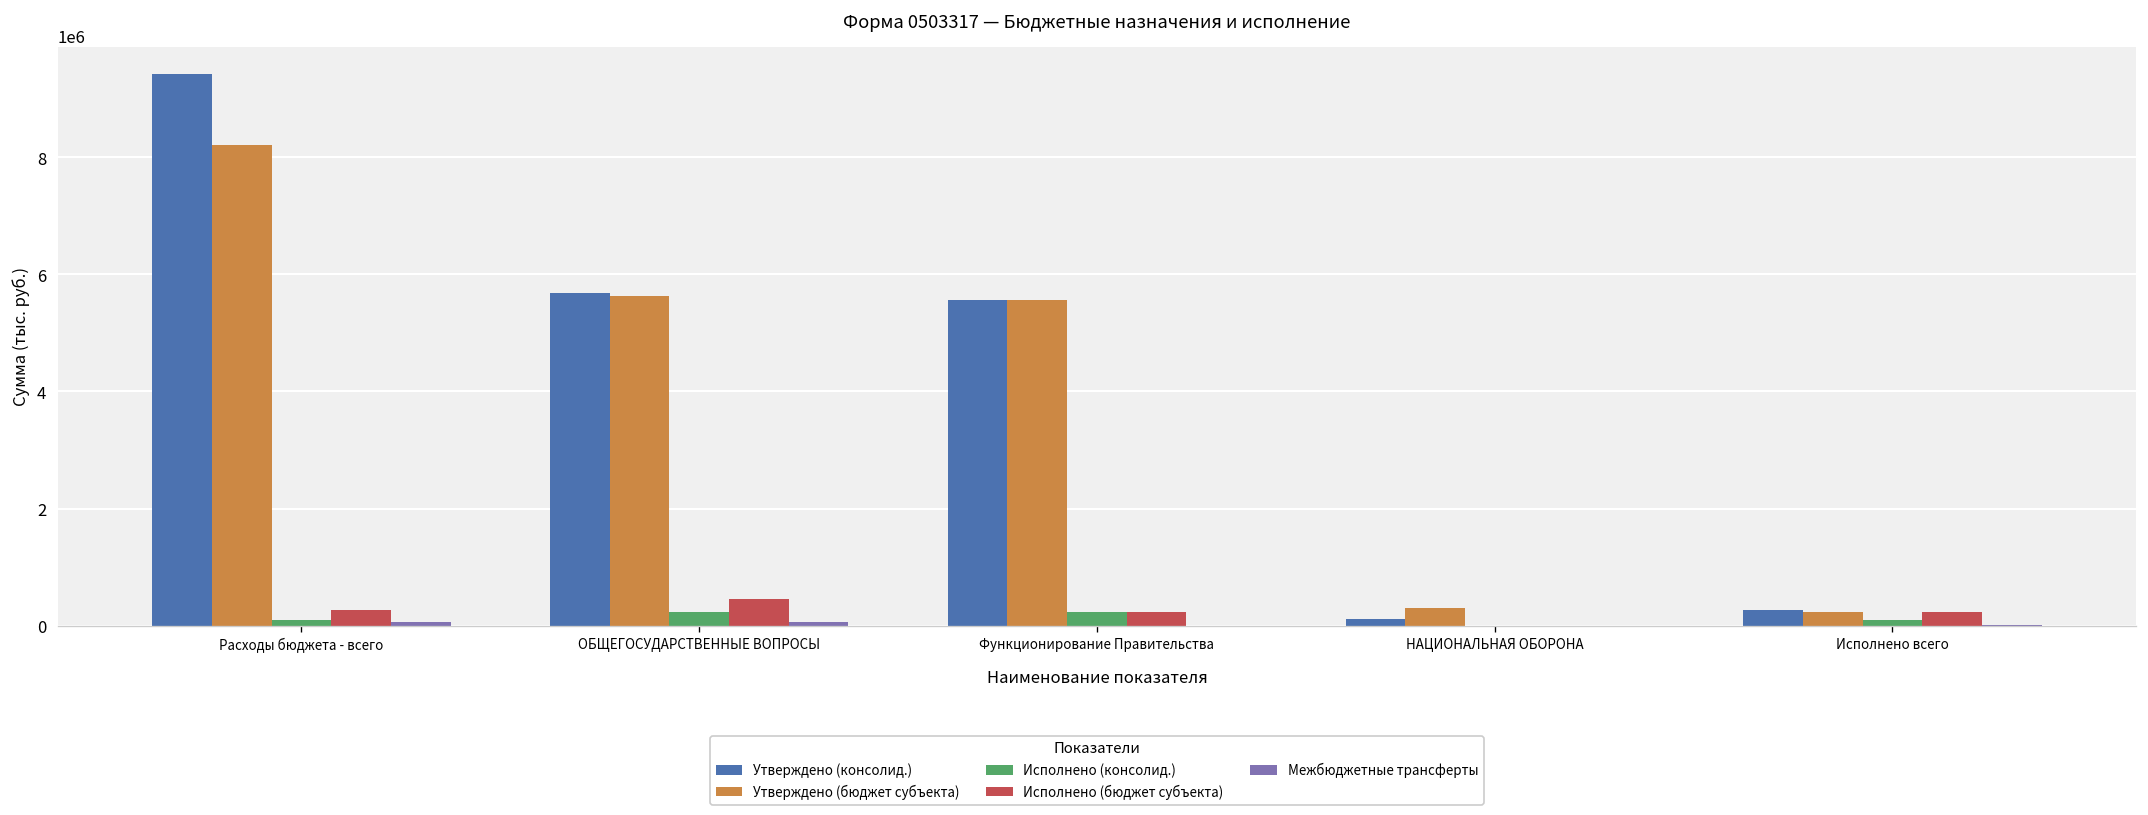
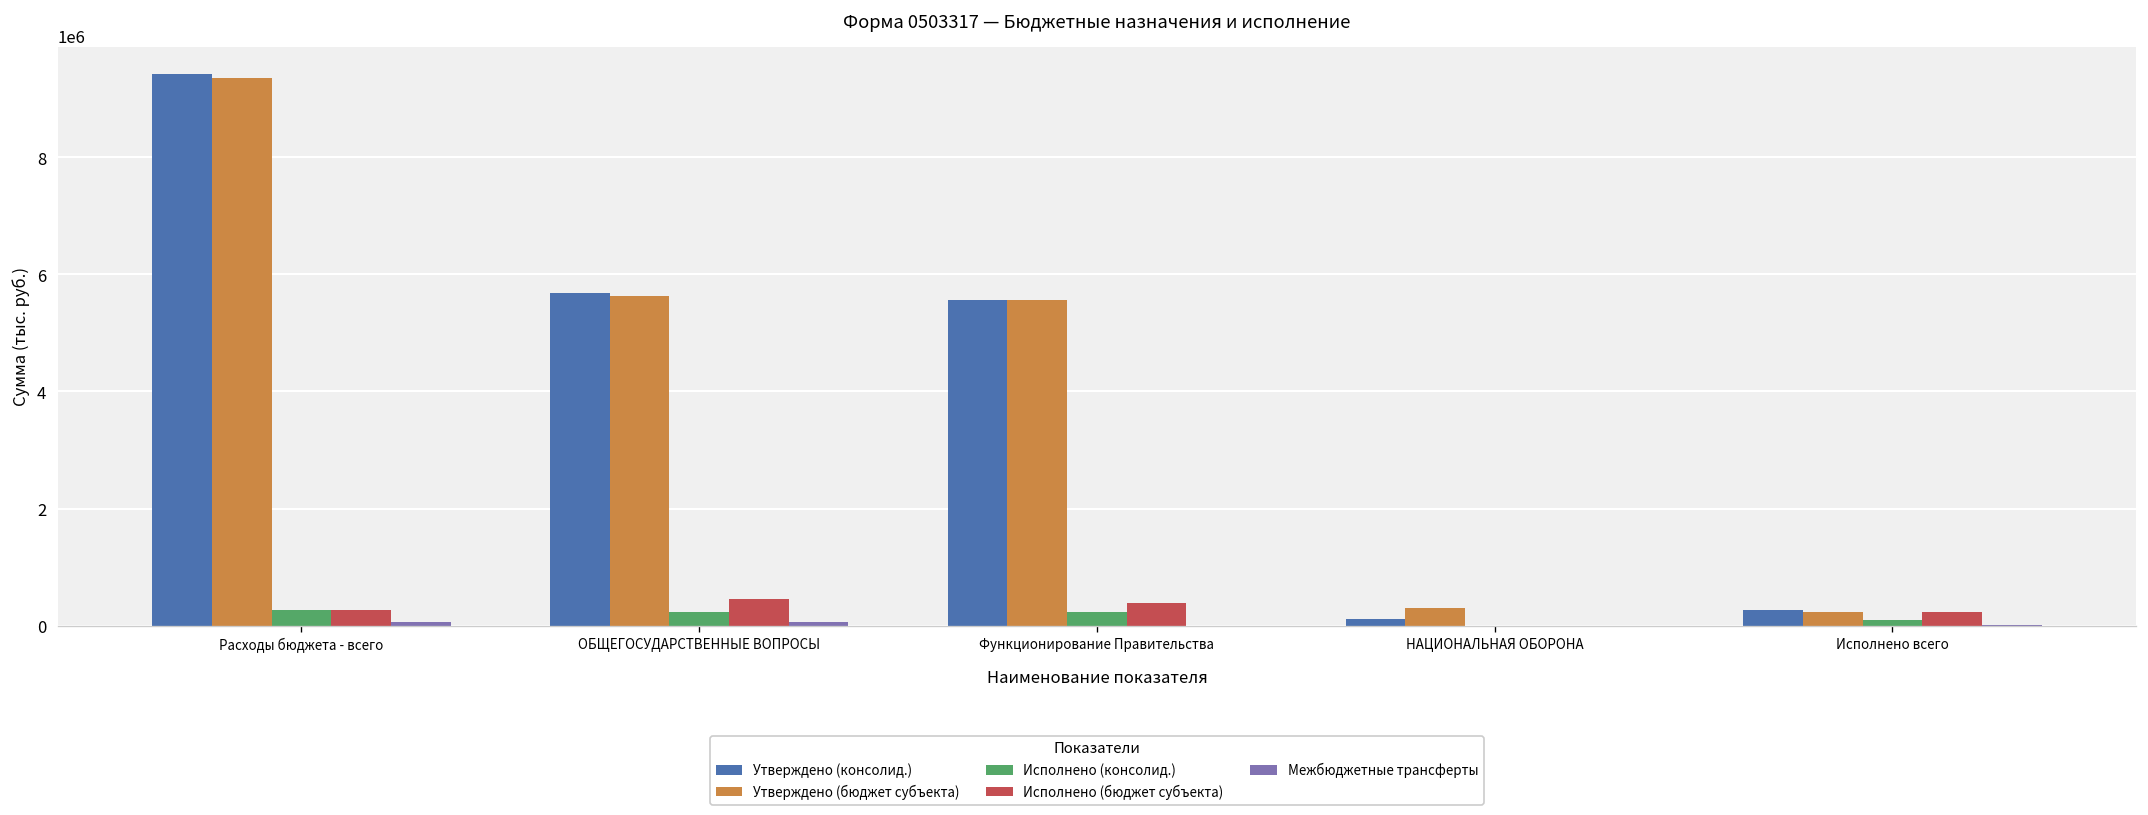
  {
    "Утверждено (бюджет субъекта)": {
-     "Расходы бюджета - всего": 8200000,
+     "Расходы бюджета - всего": 9400000,
      "ОБЩЕГОСУДАРСТВЕННЫЕ ВОПРОСЫ": 5600000,
      "Функционирование Правительства": 5600000,
      "НАЦИОНАЛЬНАЯ ОБОРОНА": 300000,
      "Исполнено всего": 200000
    },
    "Исполнено (консолид.)": {
-     "Расходы бюджета - всего": 100000,
+     "Расходы бюджета - всего": 300000,
      "ОБЩЕГОСУДАРСТВЕННЫЕ ВОПРОСЫ": 200000,
      "Функционирование Правительства": 200000,
      "НАЦИОНАЛЬНАЯ ОБОРОНА": 0,
      "Исполнено всего": 100000
    },
    "Исполнено (бюджет субъекта)": {
      "Расходы бюджета - всего": 300000,
      "ОБЩЕГОСУДАРСТВЕННЫЕ ВОПРОСЫ": 400000,
-     "Функционирование Правительства": 200000,
+     "Функционирование Правительства": 400000,
      "НАЦИОНАЛЬНАЯ ОБОРОНА": 0,
      "Исполнено всего": 200000
    }
  }
